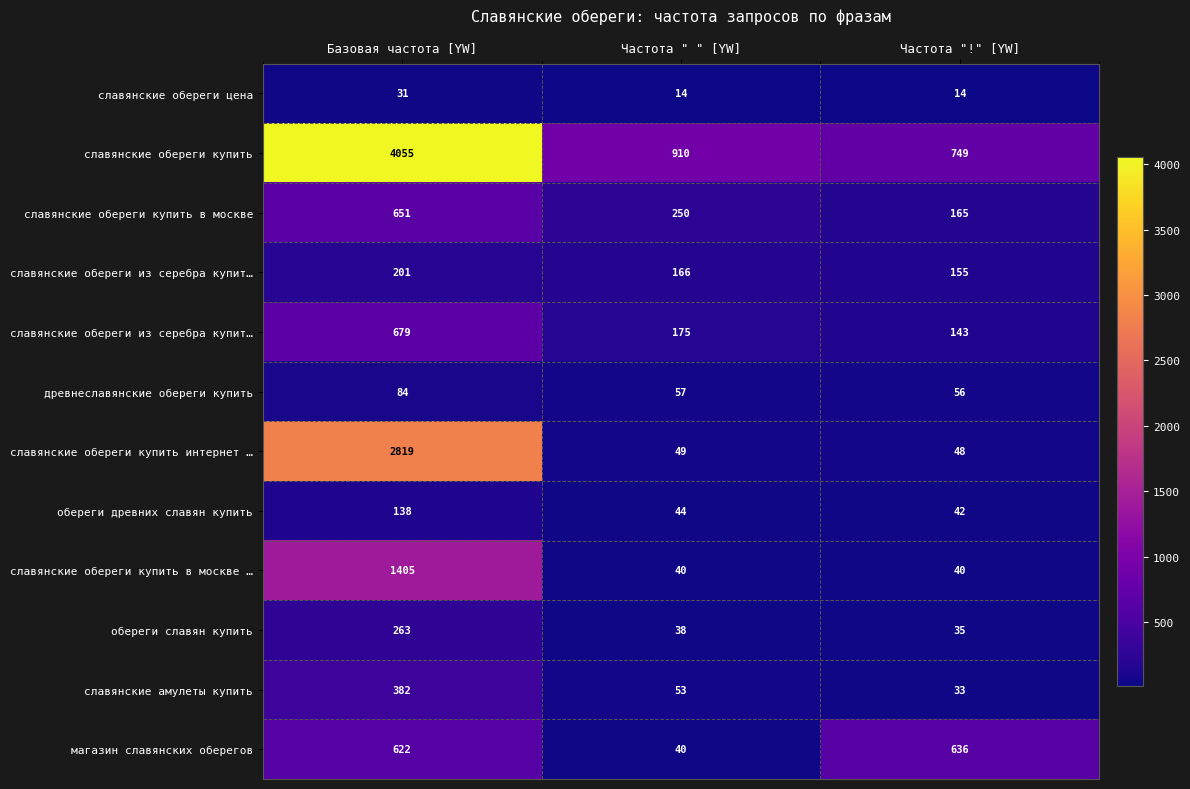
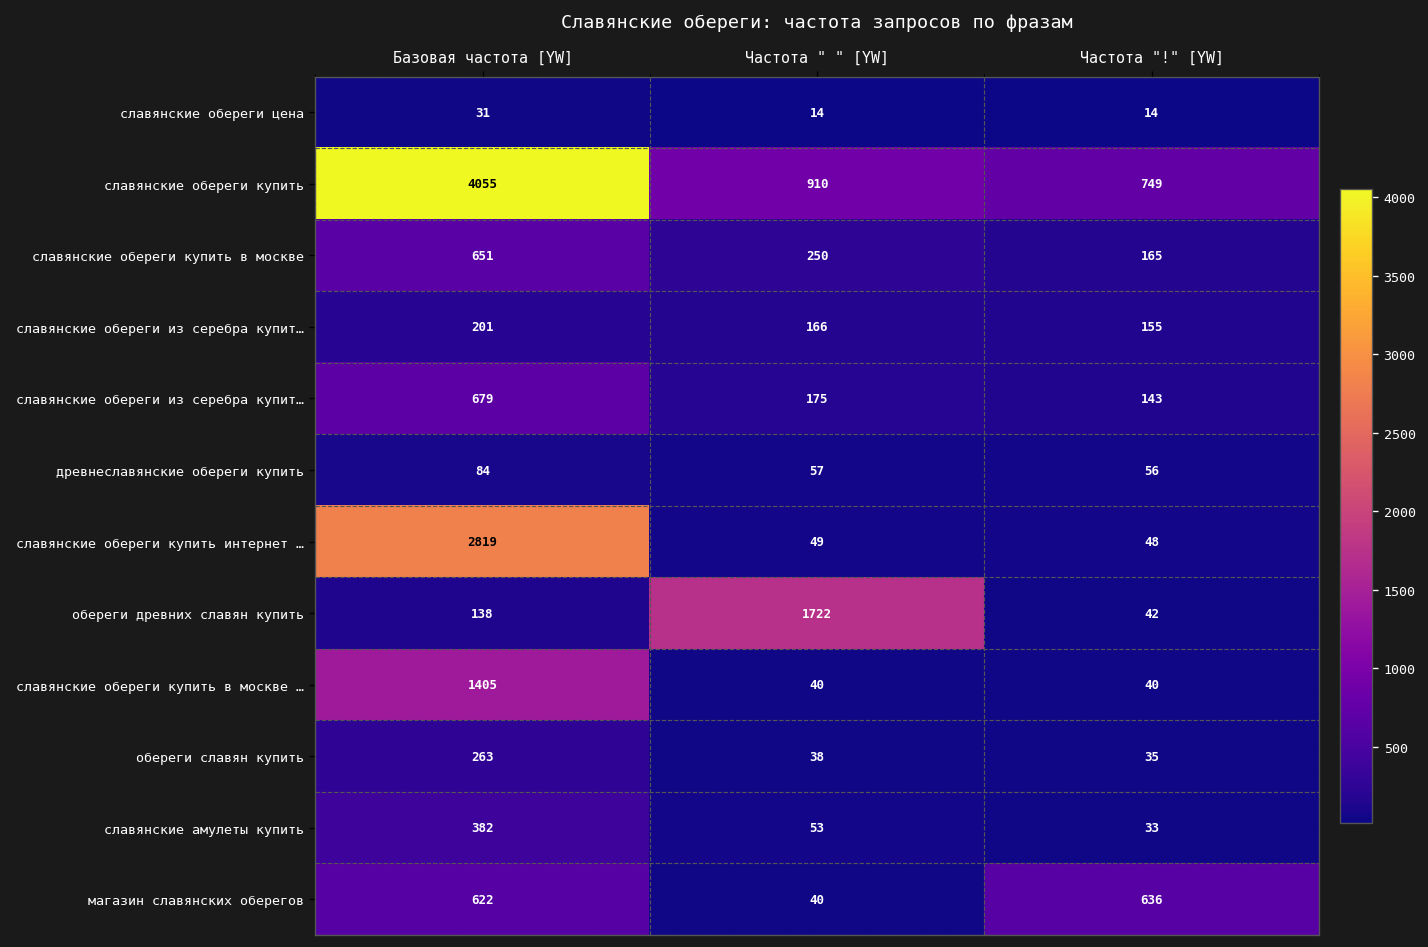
  {
    "славянские обереги цена": {
      "Базовая частота [YW]": 31,
      "Частота \" \" [YW]": 14,
      "Частота \"!\" [YW]": 14
    },
    "славянские обереги купить": {
      "Базовая частота [YW]": 4055,
      "Частота \" \" [YW]": 910,
      "Частота \"!\" [YW]": 749
    },
    "славянские обереги купить в москве": {
      "Базовая частота [YW]": 651,
      "Частота \" \" [YW]": 250,
      "Частота \"!\" [YW]": 165
    },
    "древнеславянские обереги купить": {
      "Базовая частота [YW]": 84,
      "Частота \" \" [YW]": 57,
      "Частота \"!\" [YW]": 56
    },
    "славянские обереги купить интернет …": {
      "Базовая частота [YW]": 2819,
      "Частота \" \" [YW]": 49,
      "Частота \"!\" [YW]": 48
    },
    "обереги древних славян купить": {
      "Базовая частота [YW]": 138,
-     "Частота \" \" [YW]": 44,
+     "Частота \" \" [YW]": 1722,
      "Частота \"!\" [YW]": 42
    },
    "славянские обереги купить в москве …": {
      "Базовая частота [YW]": 1405,
      "Частота \" \" [YW]": 40,
      "Частота \"!\" [YW]": 40
    },
    "обереги славян купить": {
      "Базовая частота [YW]": 263,
      "Частота \" \" [YW]": 38,
      "Частота \"!\" [YW]": 35
    },
    "славянские амулеты купить": {
      "Базовая частота [YW]": 382,
      "Частота \" \" [YW]": 53,
      "Частота \"!\" [YW]": 33
    },
    "магазин славянских оберегов": {
      "Базовая частота [YW]": 622,
      "Частота \" \" [YW]": 40,
      "Частота \"!\" [YW]": 636
    }
  }
